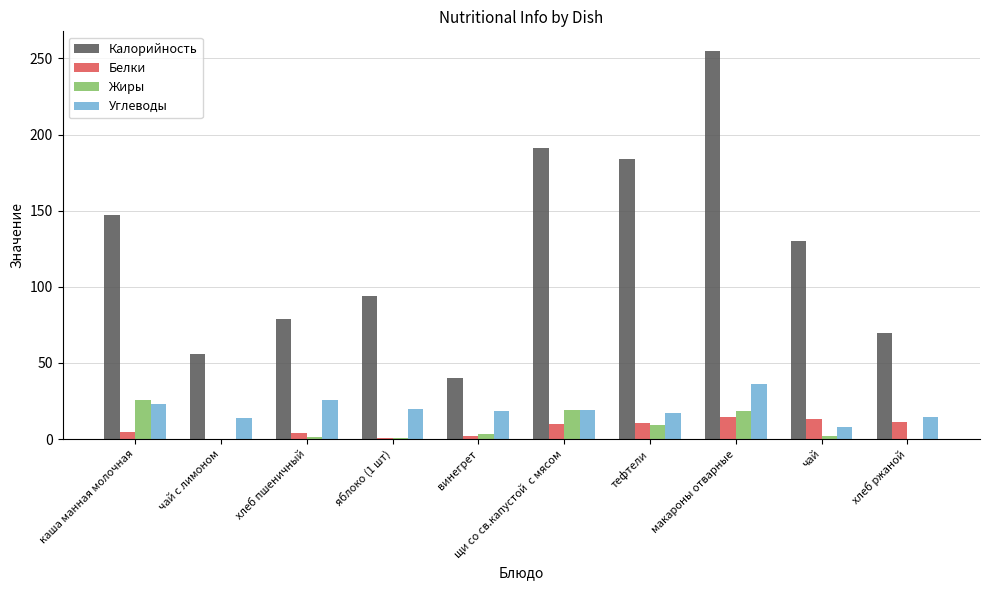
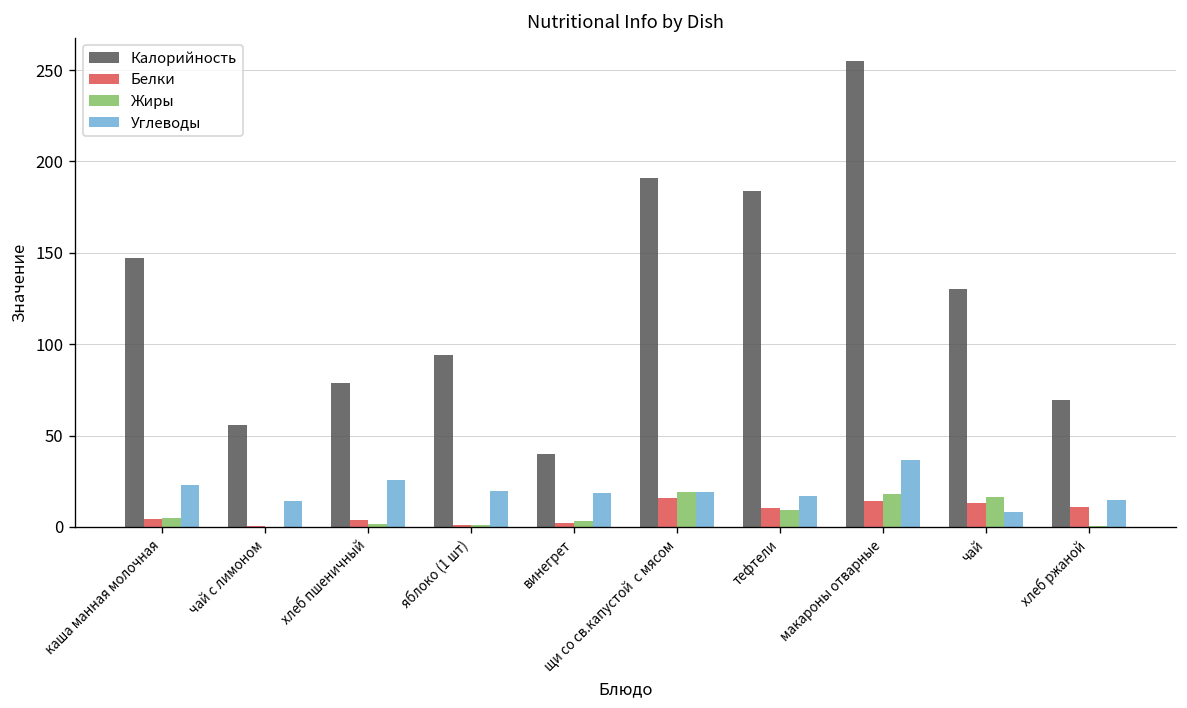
  {
    "Калорийность": {
      "каша манная молочная": 147,
      "чай с лимоном": 56,
      "хлеб пшеничный": 79,
      "яблоко (1 шт)": 94,
      "винегрет": 40,
      "щи со св.капустой c мясом": 191,
      "тефтели": 184,
      "макароны отварные": 255,
      "чай": 130,
      "хлеб ржаной": 70
    },
    "Белки": {
      "каша манная молочная": 5,
      "хлеб пшеничный": 4,
      "винегрет": 2,
-     "щи со св.капустой c мясом": 10,
+     "щи со св.капустой c мясом": 16,
      "тефтели": 10,
      "макароны отварные": 14,
      "чай": 13,
      "хлеб ржаной": 11
    },
    "Жиры": {
-     "каша манная молочная": 26,
+     "каша манная молочная": 5,
      "винегрет": 3,
      "щи со св.капустой c мясом": 19,
      "тефтели": 10,
      "макароны отварные": 18,
-     "чай": 2
+     "чай": 16
    },
    "Углеводы": {
      "каша манная молочная": 23,
      "чай с лимоном": 14,
      "хлеб пшеничный": 26,
      "яблоко (1 шт)": 20,
      "винегрет": 19,
      "щи со св.капустой c мясом": 19,
      "тефтели": 17,
      "макароны отварные": 37,
      "чай": 8,
      "хлеб ржаной": 15
    }
  }
